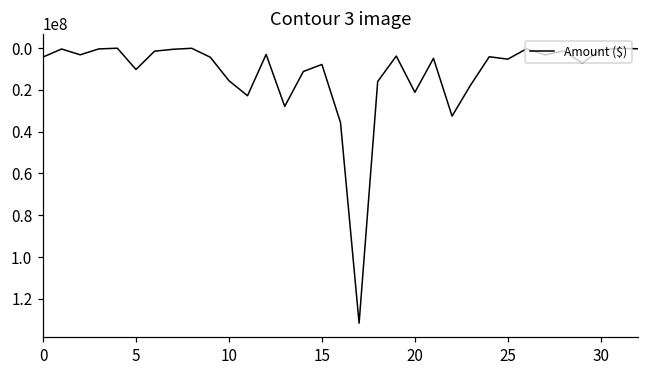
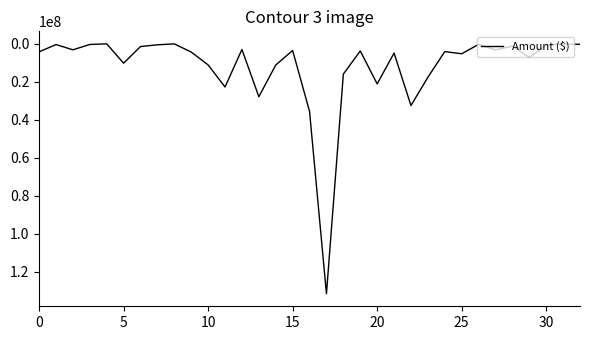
  {
    "0": 4000000,
    "5": 10000000,
-   "10": 16000000,
-   "15": 8000000,
+   "10": 11000000,
+   "15": 4000000,
    "20": 21000000,
    "25": 5000000
  }
